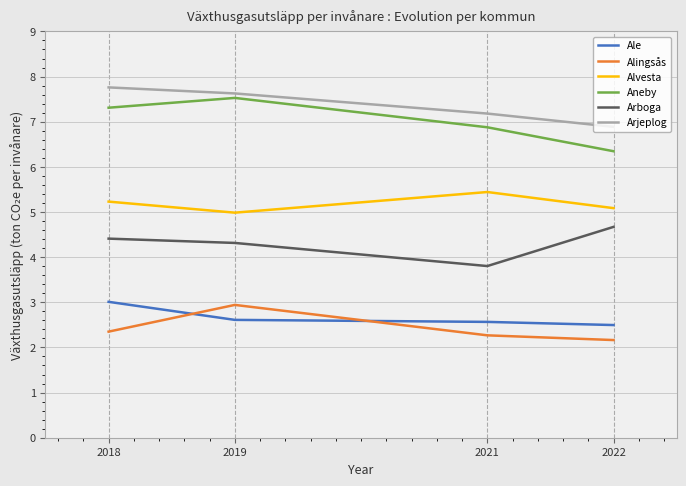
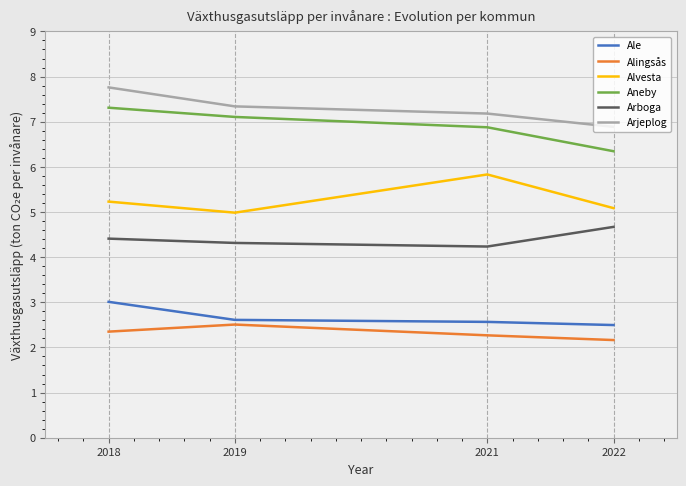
  {
    "Ale": {
      "2018": 3.0,
      "2019": 2.6,
      "2021": 2.6,
      "2022": 2.5
    },
    "Alingsås": {
      "2018": 2.4,
-     "2019": 2.9,
+     "2019": 2.5,
      "2021": 2.3,
      "2022": 2.2
    },
    "Alvesta": {
      "2018": 5.2,
      "2019": 5.0,
-     "2021": 5.4,
+     "2021": 5.8,
      "2022": 5.1
    },
    "Aneby": {
      "2018": 7.3,
-     "2019": 7.5,
+     "2019": 7.1,
      "2021": 6.9,
      "2022": 6.3
    },
    "Arboga": {
      "2018": 4.4,
      "2019": 4.3,
-     "2021": 3.8,
+     "2021": 4.2,
      "2022": 4.7
    },
    "Arjeplog": {
      "2018": 7.8,
-     "2019": 7.6,
+     "2019": 7.3,
      "2021": 7.2
    }
  }
